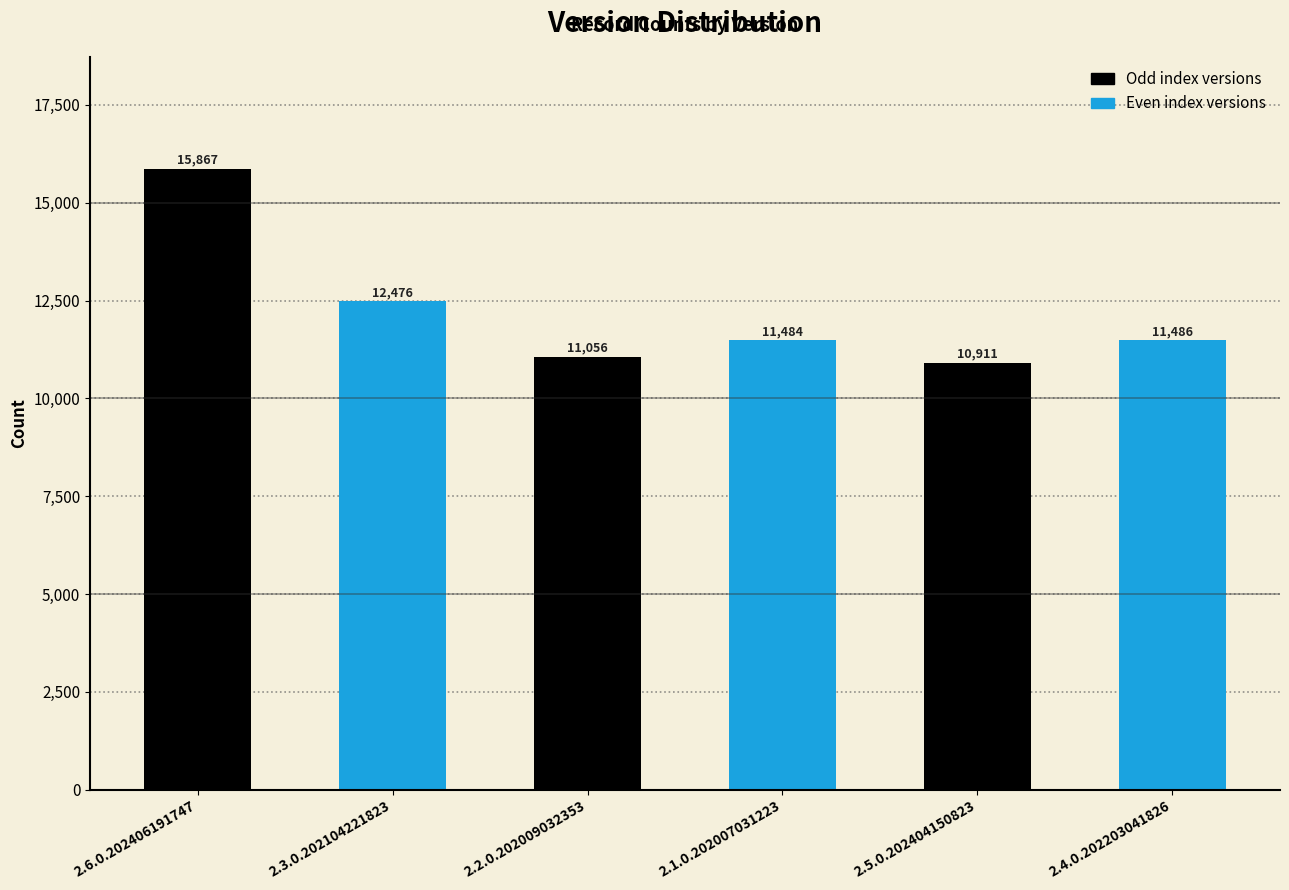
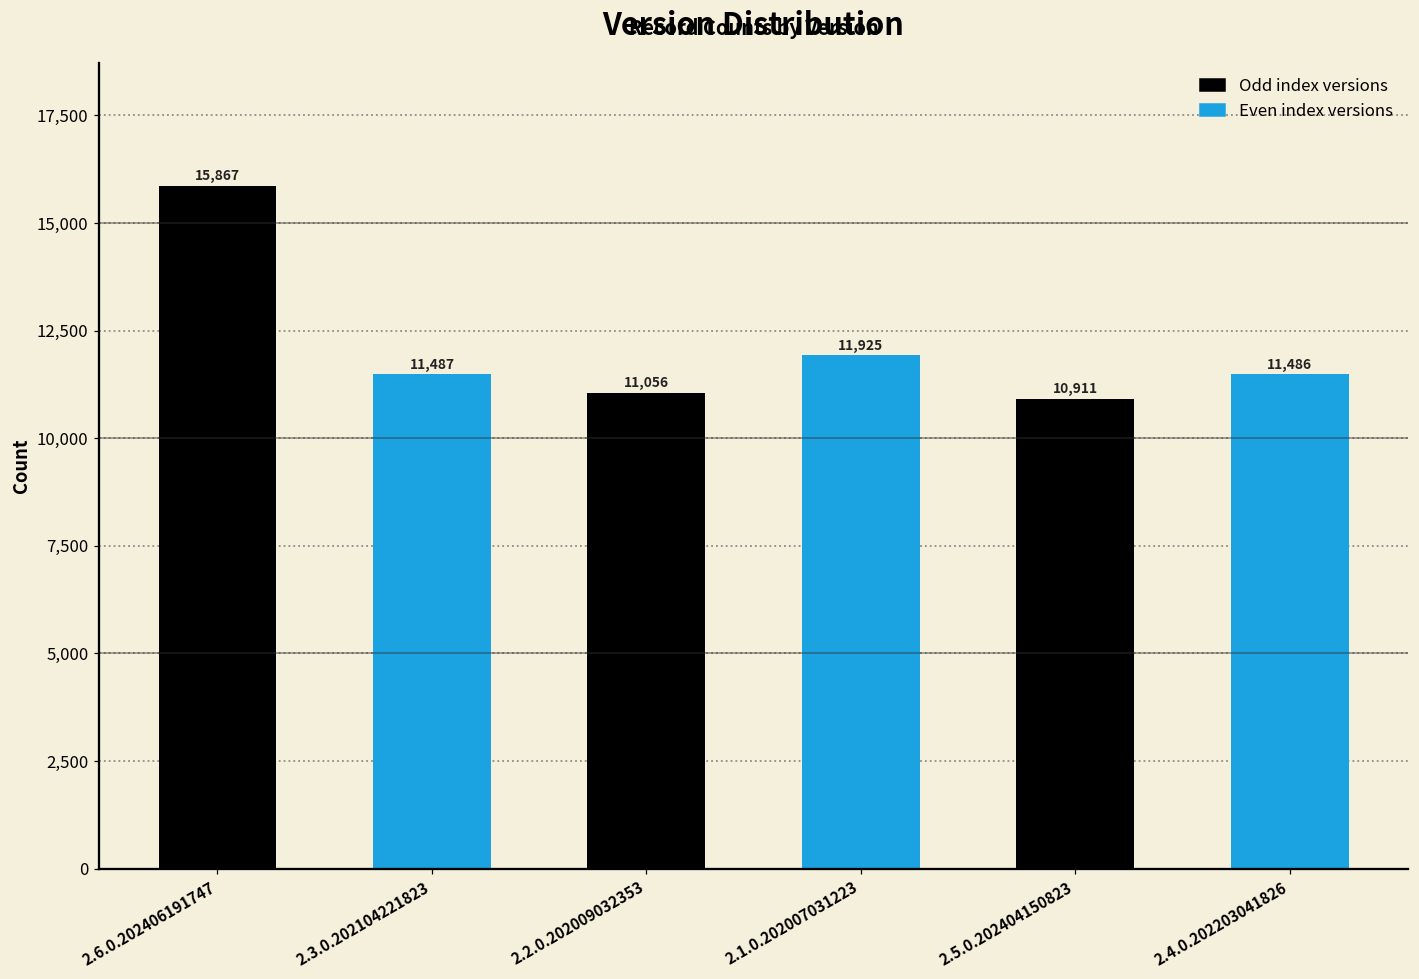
  {
    "2.6.0.202406191747": "15,867",
-   "2.3.0.202104221823": "12,476",
+   "2.3.0.202104221823": "11,487",
    "2.2.0.202009032353": "11,056",
-   "2.1.0.202007031223": "11,484",
+   "2.1.0.202007031223": "11,925",
    "2.5.0.202404150823": "10,911",
    "2.4.0.202203041826": "11,486"
  }
